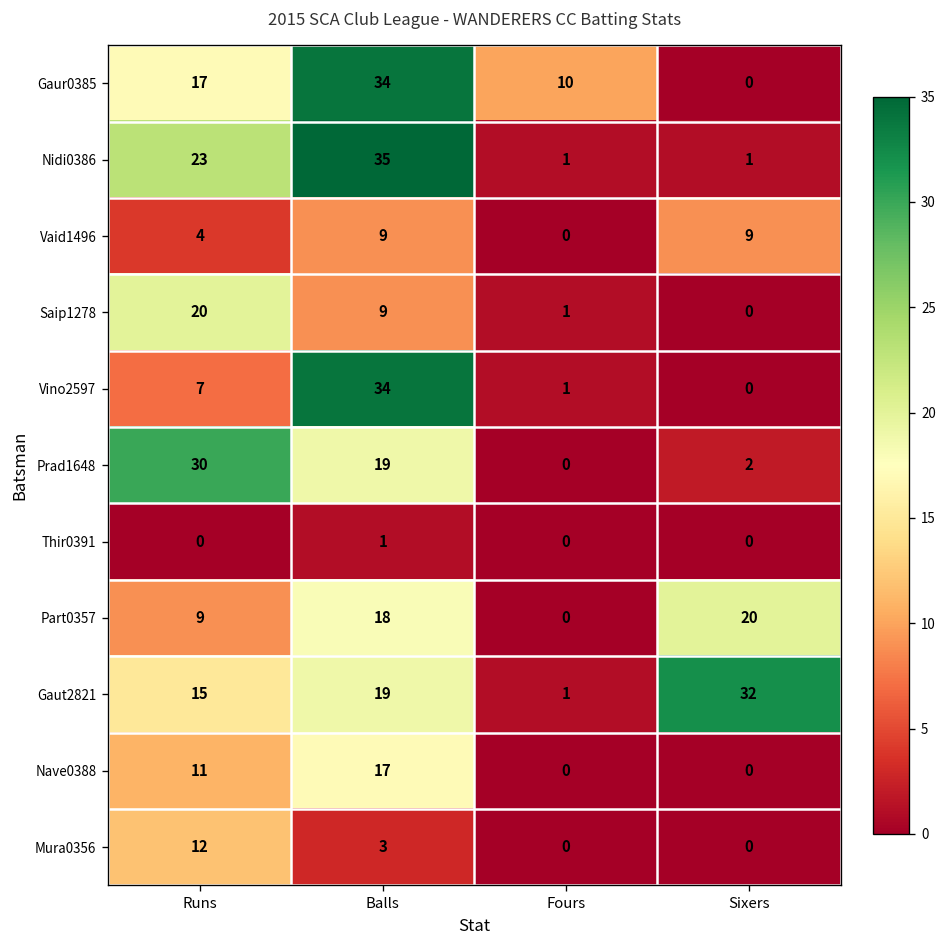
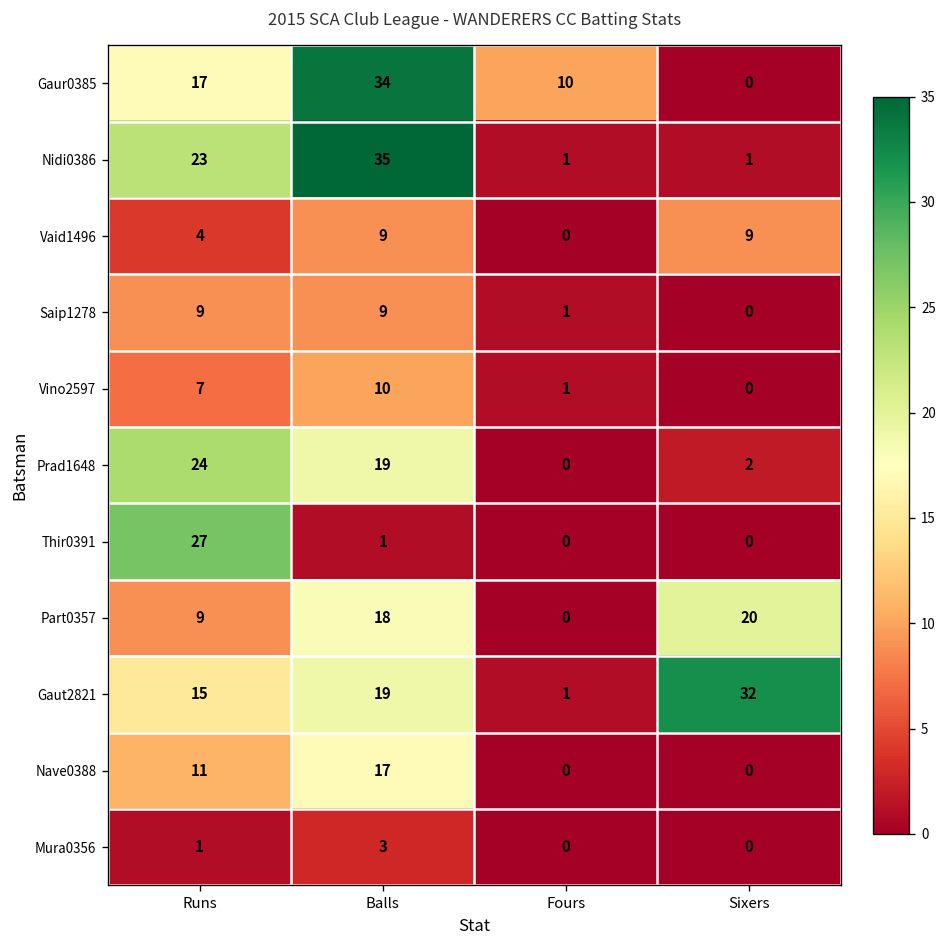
  {
    "Gaur0385": {
      "Runs": 17,
      "Balls": 34,
      "Fours": 10,
      "Sixers": 0
    },
    "Nidi0386": {
      "Runs": 23,
      "Balls": 35,
      "Fours": 1,
      "Sixers": 1
    },
    "Vaid1496": {
      "Runs": 4,
      "Balls": 9,
      "Fours": 0,
      "Sixers": 9
    },
    "Saip1278": {
-     "Runs": 20,
+     "Runs": 9,
      "Balls": 9,
      "Fours": 1,
      "Sixers": 0
    },
    "Vino2597": {
      "Runs": 7,
-     "Balls": 34,
+     "Balls": 10,
      "Fours": 1,
      "Sixers": 0
    },
    "Prad1648": {
-     "Runs": 30,
+     "Runs": 24,
      "Balls": 19,
      "Fours": 0,
      "Sixers": 2
    },
    "Thir0391": {
-     "Runs": 0,
+     "Runs": 27,
      "Balls": 1,
      "Fours": 0,
      "Sixers": 0
    },
    "Part0357": {
      "Runs": 9,
      "Balls": 18,
      "Fours": 0,
      "Sixers": 20
    },
    "Gaut2821": {
      "Runs": 15,
      "Balls": 19,
      "Fours": 1,
      "Sixers": 32
    },
    "Nave0388": {
      "Runs": 11,
      "Balls": 17,
      "Fours": 0,
      "Sixers": 0
    },
    "Mura0356": {
-     "Runs": 12,
+     "Runs": 1,
      "Balls": 3,
      "Fours": 0,
      "Sixers": 0
    }
  }
